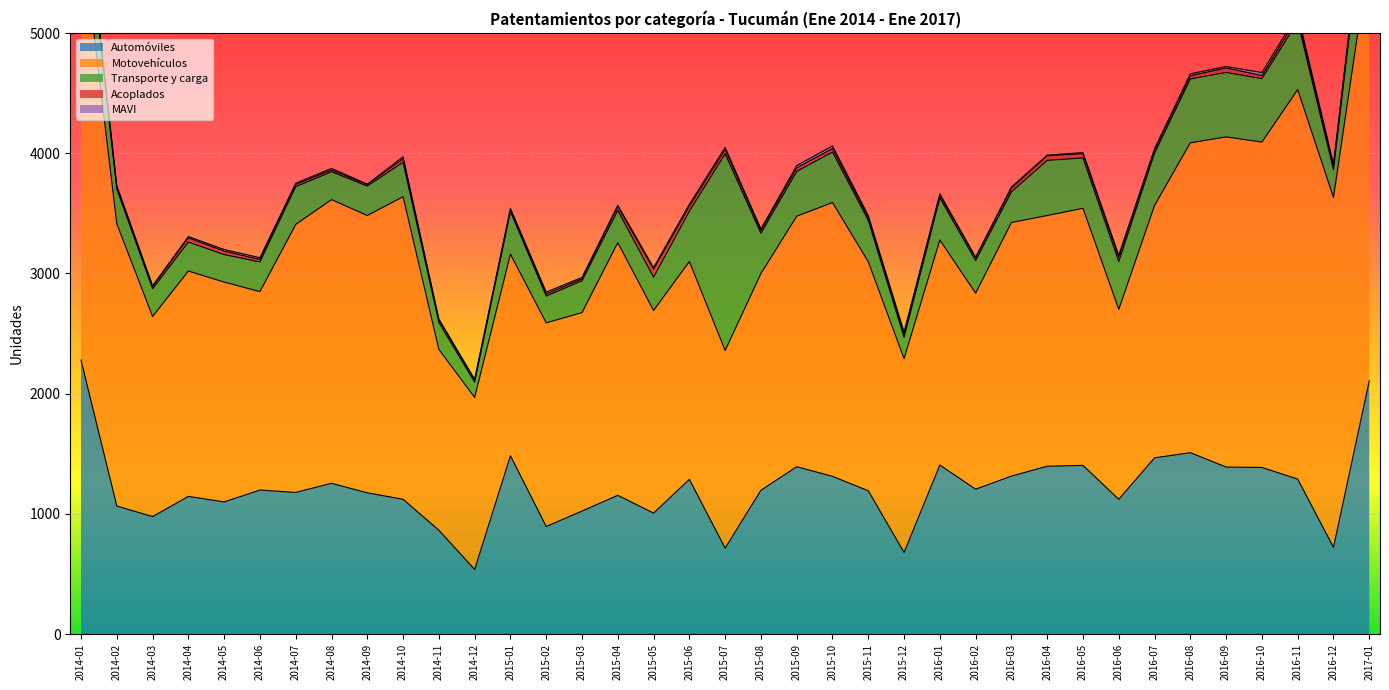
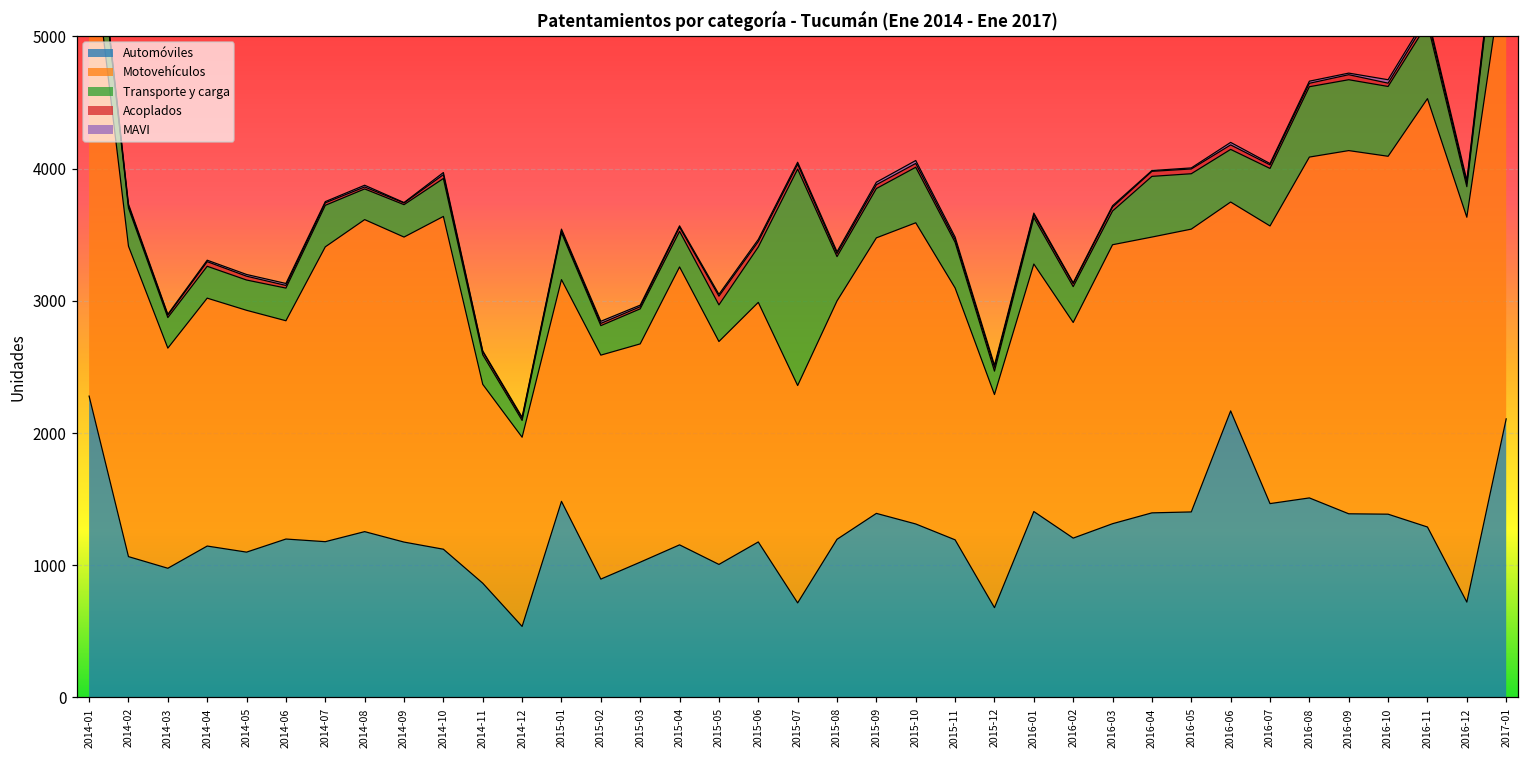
  {
    "Automóviles": {
      "2014-01": 2280,
      "2014-02": 1070,
      "2014-03": 980,
      "2014-04": 1150,
      "2014-05": 1100,
      "2014-06": 1200,
      "2014-07": 1180,
      "2014-08": 1250,
      "2014-09": 1180,
      "2014-10": 1120,
      "2014-11": 860,
      "2014-12": 540,
      "2015-01": 1480,
      "2015-02": 900,
      "2015-03": 1020,
      "2015-04": 1150,
      "2015-05": 1010,
-     "2015-06": 1290,
+     "2015-06": 1180,
      "2015-07": 720,
      "2015-08": 1200,
      "2015-09": 1390,
      "2015-10": 1310,
      "2015-11": 1190,
      "2015-12": 680,
      "2016-01": 1410,
      "2016-02": 1210,
      "2016-03": 1310,
      "2016-04": 1400,
      "2016-05": 1400,
-     "2016-06": 1120,
+     "2016-06": 2170,
      "2016-07": 1470,
      "2016-08": 1510,
      "2016-09": 1390,
      "2016-10": 1390,
      "2016-11": 1290,
      "2016-12": 720,
      "2017-01": 2110
    },
    "Motovehículos": {
      "2014-02": 2350,
      "2014-03": 1670,
      "2014-04": 1880,
      "2014-05": 1830,
      "2014-06": 1650,
      "2014-07": 2230,
      "2014-08": 2360,
      "2014-09": 2310,
      "2014-10": 2520,
      "2014-11": 1500,
      "2014-12": 1430,
      "2015-01": 1680,
      "2015-02": 1690,
      "2015-03": 1650,
      "2015-04": 2100,
      "2015-05": 1690,
      "2015-06": 1810,
      "2015-07": 1640,
      "2015-08": 1800,
      "2015-09": 2080,
      "2015-10": 2280,
      "2015-11": 1910,
      "2015-12": 1610,
      "2016-01": 1870,
      "2016-02": 1630,
      "2016-03": 2110,
      "2016-04": 2090,
      "2016-05": 2140,
      "2016-06": 1580,
      "2016-07": 2100,
      "2016-08": 2580,
      "2016-09": 2750,
      "2016-10": 2710,
      "2016-11": 3240,
      "2016-12": 2910
    },
    "Transporte y carga": {
      "2014-04": 240,
      "2014-05": 230,
      "2014-10": 290,
      "2014-11": 220,
      "2015-04": 270,
      "2015-05": 280,
      "2015-06": 420,
      "2015-07": 1640,
      "2015-08": 340,
      "2015-09": 370,
      "2015-10": 420,
      "2015-12": 180,
      "2016-01": 350,
      "2016-02": 270,
      "2016-03": 260,
      "2016-04": 460,
      "2016-05": 420,
      "2016-06": 400,
      "2016-07": 440,
      "2016-08": 530,
      "2016-09": 540,
      "2016-10": 530,
      "2016-12": 230
    },
    "Acoplados": {
      "2015-10": 30,
      "2016-10": 30,
      "2016-12": 30
    },
    "MAVI": {
      "2015-10": 20,
      "2016-10": 30,
      "2016-12": 20
    }
  }
